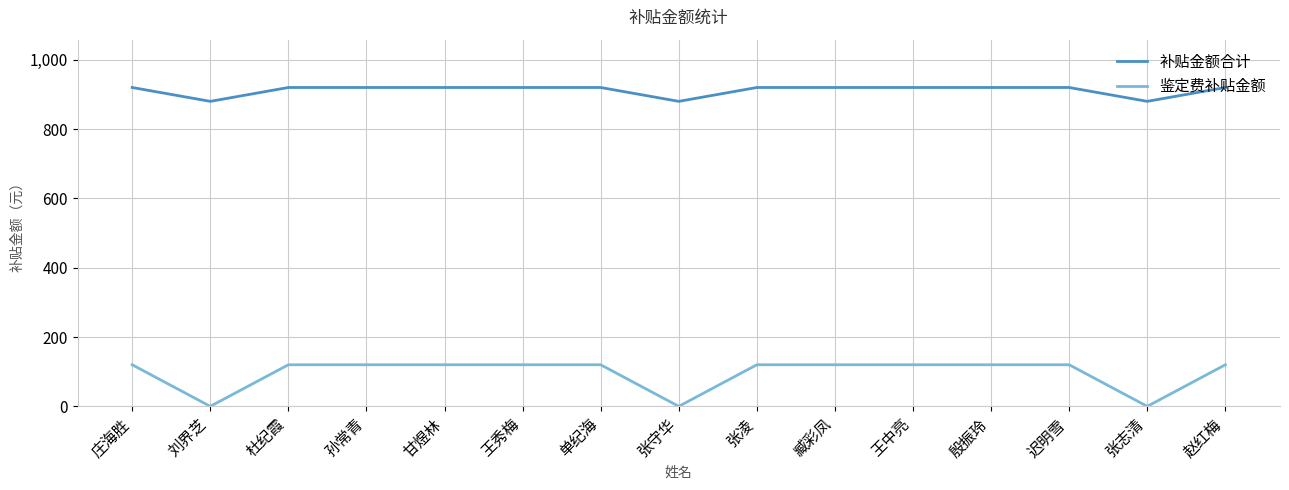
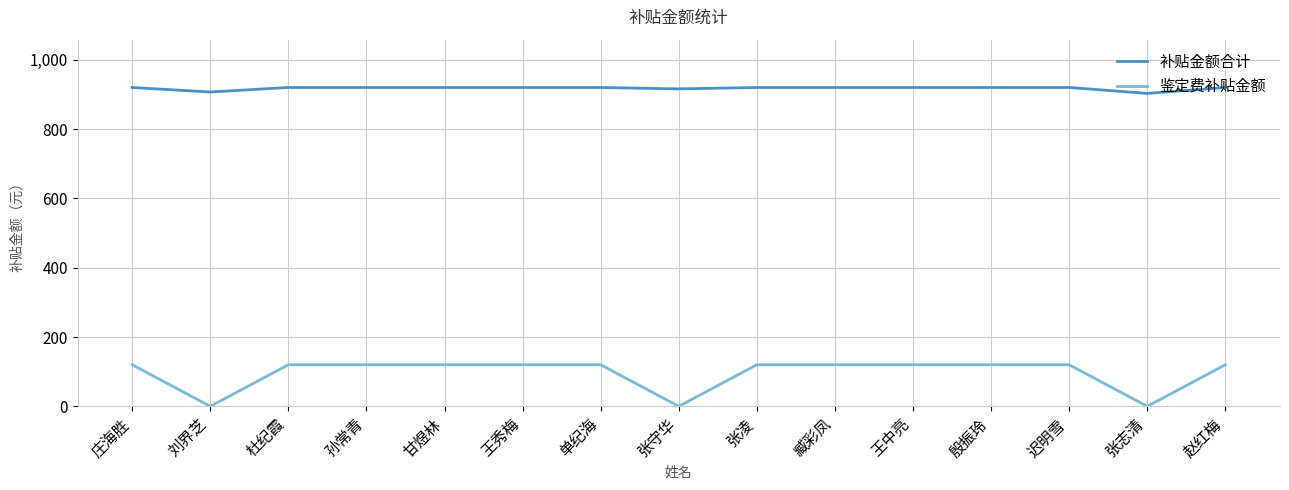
  {
    "补贴金额合计": {
      "庄海胜": 920,
-     "刘界芝": 880,
+     "刘界芝": 910,
      "杜纪霞": 920,
      "孙常青": 920,
      "甘煜林": 920,
      "王秀梅": 920,
      "单纪海": 920,
-     "张守华": 880,
+     "张守华": 920,
      "张凌": 920,
      "臧彩凤": 920,
      "王中亮": 920,
      "殷振玲": 920,
      "迟明雪": 920,
-     "张志清": 880,
+     "张志清": 900,
      "赵红梅": 920
    },
    "鉴定费补贴金额": {
      "庄海胜": 120,
      "刘界芝": 0,
      "杜纪霞": 120,
      "孙常青": 120,
      "甘煜林": 120,
      "王秀梅": 120,
      "单纪海": 120,
      "张守华": 0,
      "张凌": 120,
      "臧彩凤": 120,
      "王中亮": 120,
      "殷振玲": 120,
      "迟明雪": 120,
      "张志清": 0,
      "赵红梅": 120
    }
  }
